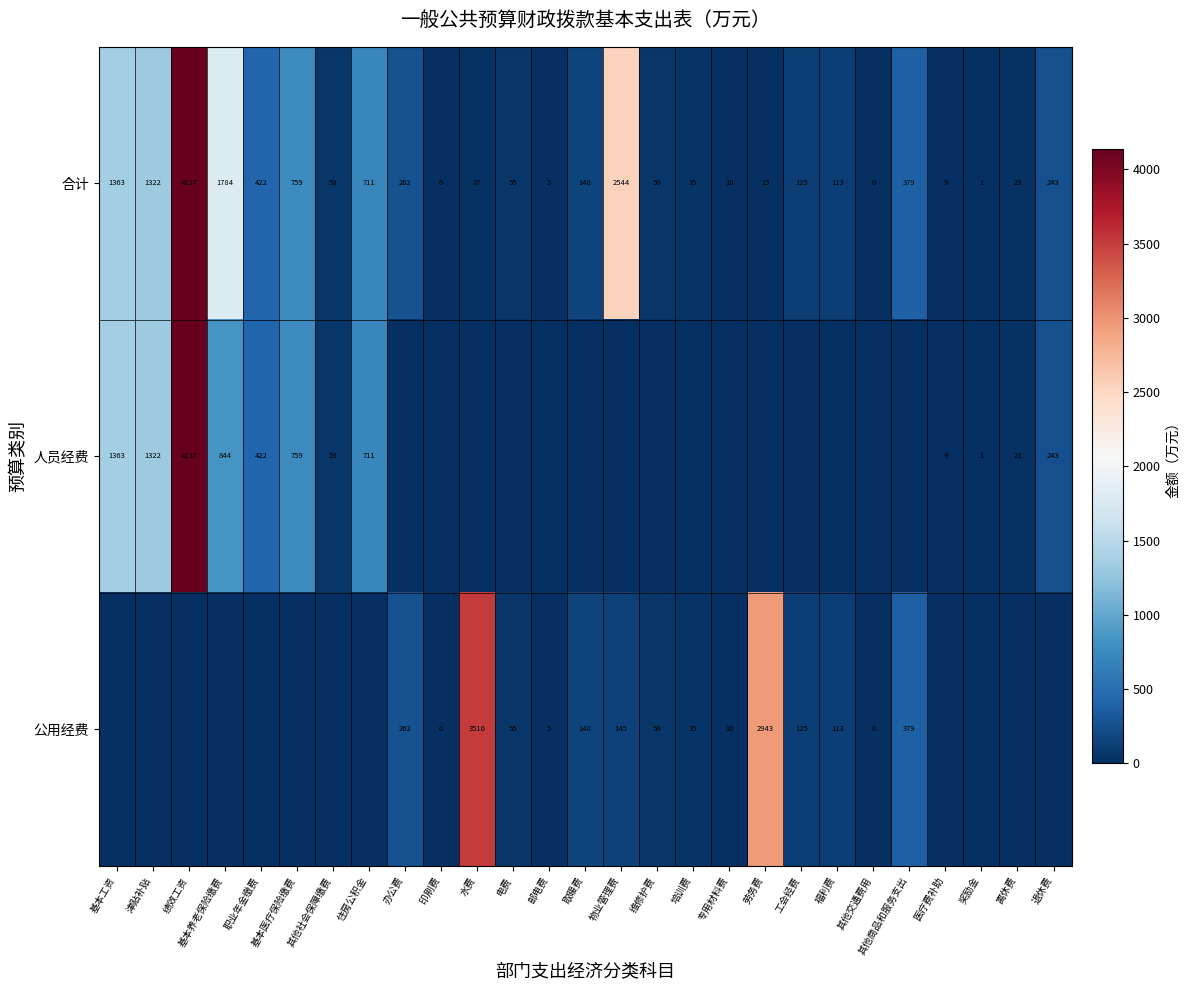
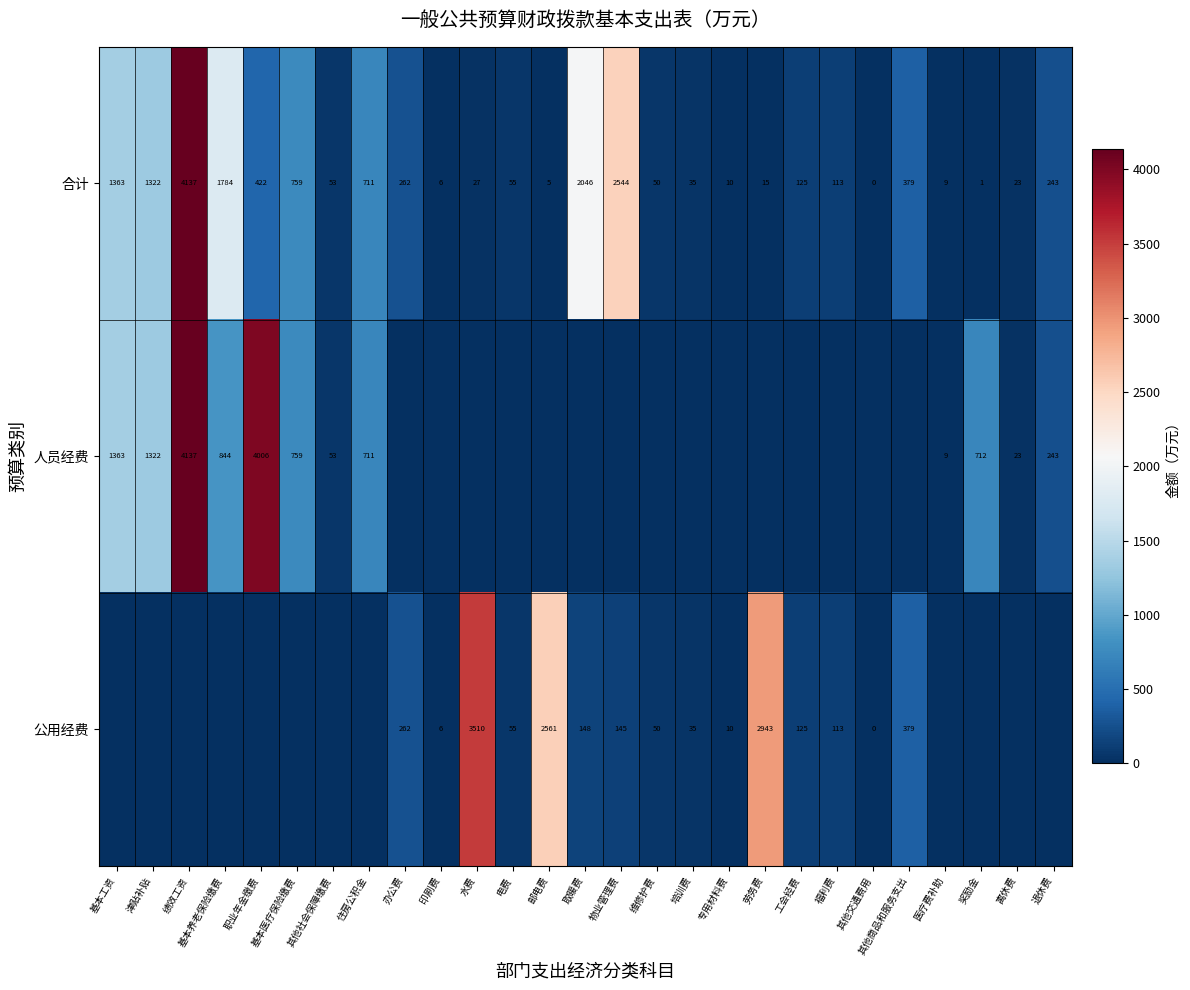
  {
    "合计": {
      "基本工资": 1363,
      "津贴补贴": 1322,
      "绩效工资": 4137,
      "基本养老保险缴费": 1784,
      "职业年金缴费": 422,
      "基本医疗保险缴费": 759,
      "其他社会保障缴费": 53,
      "住房公积金": 711,
      "办公费": 262,
      "印刷费": 6,
      "水费": 27,
      "电费": 55,
      "邮电费": 5,
-     "取暖费": 148,
+     "取暖费": 2046,
      "物业管理费": 2544,
      "维修护费": 50,
      "培训费": 35,
      "专用材料费": 10,
      "劳务费": 15,
      "工会经费": 125,
      "福利费": 113,
      "其他交通费用": 0,
      "其他商品和服务支出": 379,
      "医疗费补助": 9,
      "奖励金": 1,
      "离休费": 23,
      "退休费": 243
    },
    "人员经费": {
      "基本工资": 1363,
      "津贴补贴": 1322,
      "绩效工资": 4137,
      "基本养老保险缴费": 844,
-     "职业年金缴费": 422,
+     "职业年金缴费": 4006,
      "基本医疗保险缴费": 759,
      "其他社会保障缴费": 53,
      "住房公积金": 711,
      "医疗费补助": 9,
-     "奖励金": 1,
+     "奖励金": 712,
      "离休费": 23,
      "退休费": 243
    },
    "公用经费": {
      "办公费": 262,
      "印刷费": 6,
      "水费": 3510,
      "电费": 55,
-     "邮电费": 5,
+     "邮电费": 2561,
      "取暖费": 148,
      "物业管理费": 145,
      "维修护费": 50,
      "培训费": 35,
      "专用材料费": 10,
      "劳务费": 2943,
      "工会经费": 125,
      "福利费": 113,
      "其他交通费用": 0,
      "其他商品和服务支出": 379
    }
  }
